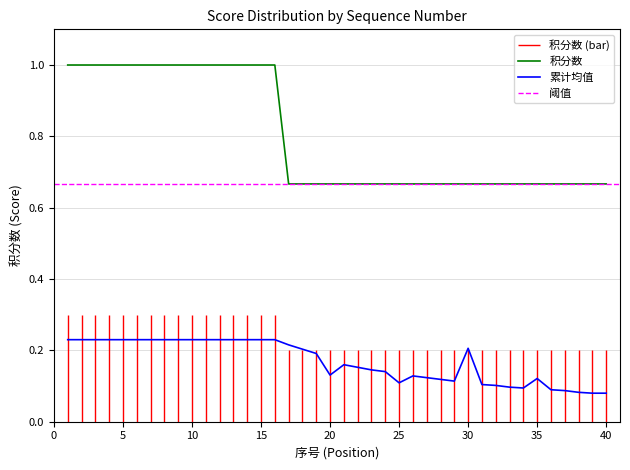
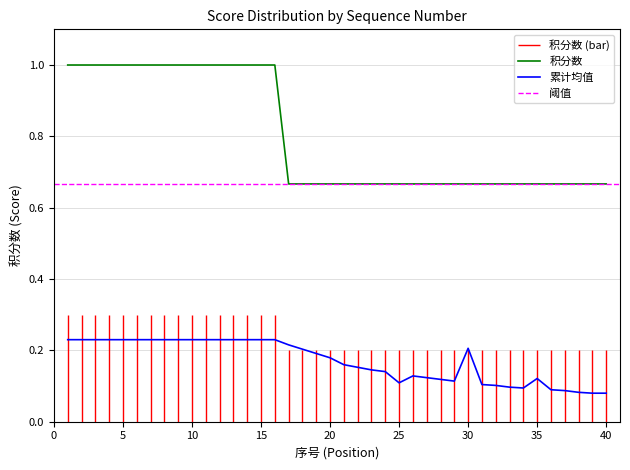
  {
    "积分数": {
      "5": 1.00,
      "10": 1.00,
      "15": 1.00,
      "20": 0.67,
      "25": 0.67,
      "30": 0.67,
      "35": 0.67,
      "40": 0.67
    },
    "累计均值": {
      "5": 0.23,
      "10": 0.23,
      "15": 0.23,
-     "20": 0.13,
+     "20": 0.18,
      "25": 0.11,
      "30": 0.21,
      "35": 0.12,
      "40": 0.08
    }
  }
